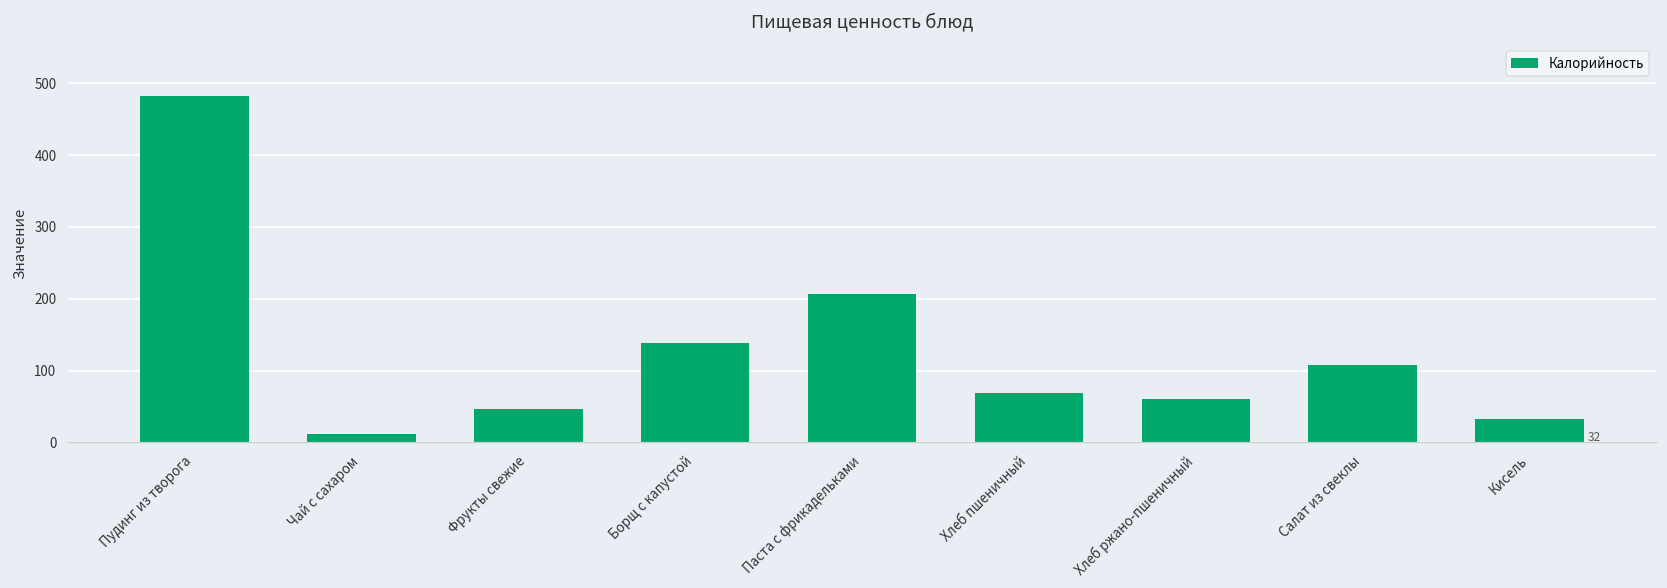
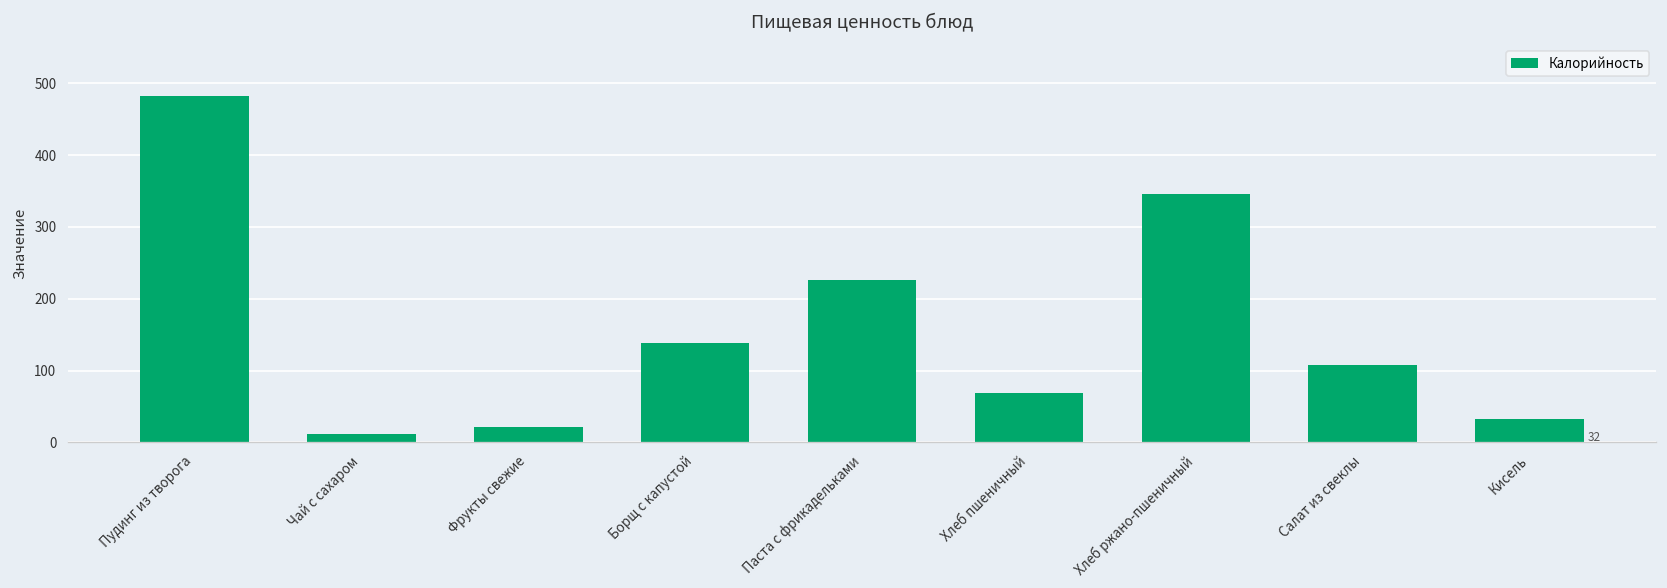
  {
    "Пудинг из творога": 480,
    "Чай с сахаром": 10,
-   "Фрукты свежие": 50,
+   "Фрукты свежие": 20,
    "Борщ с капустой": 140,
-   "Паста с фрикадельками": 210,
+   "Паста с фрикадельками": 230,
    "Хлеб пшеничный": 70,
-   "Хлеб ржано-пшеничный": 60,
+   "Хлеб ржано-пшеничный": 350,
    "Салат из свеклы": 110,
    "Кисель": 30
  }
